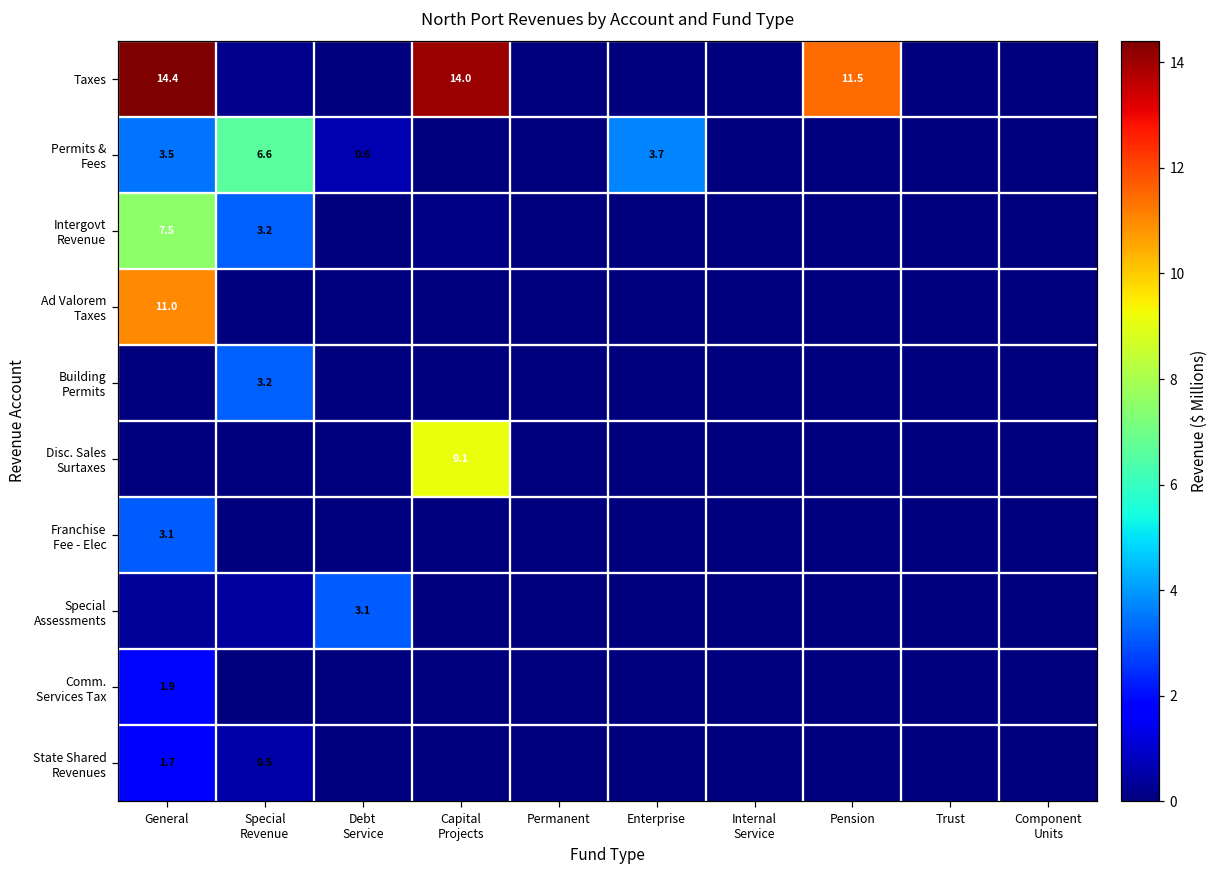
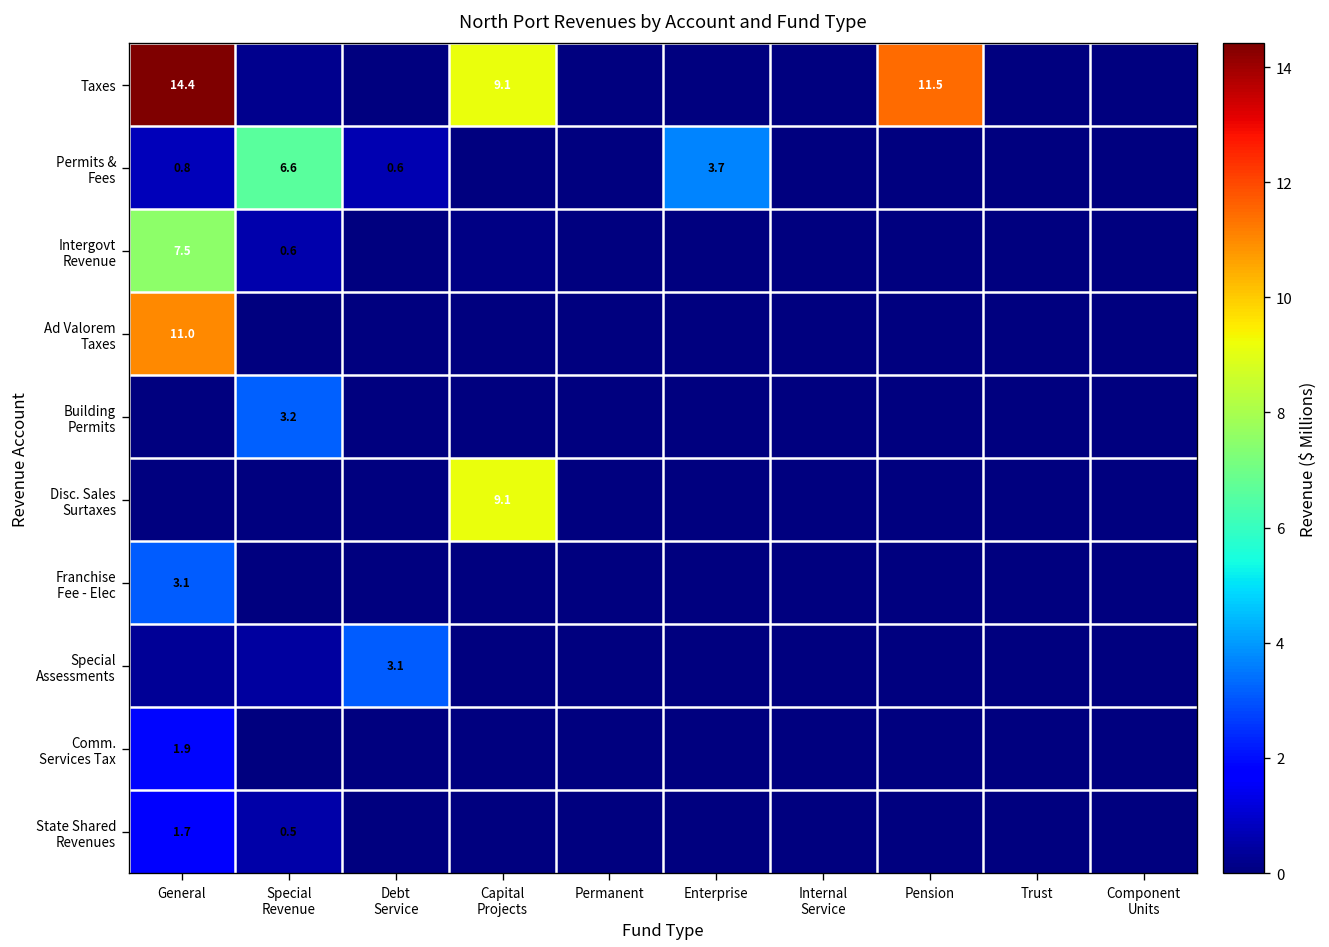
  {
    "Taxes": {
      "General": 14.4,
-     "Capital Projects": 14.0,
+     "Capital Projects": 9.1,
      "Pension": 11.5
    },
    "Permits & Fees": {
-     "General": 3.5,
+     "General": 0.8,
      "Special Revenue": 6.6,
      "Debt Service": 0.6,
      "Enterprise": 3.7
    },
    "Intergovt Revenue": {
      "General": 7.5,
-     "Special Revenue": 3.2
+     "Special Revenue": 0.6
    },
    "Ad Valorem Taxes": {
      "General": 11.0
    },
    "Building Permits": {
      "Special Revenue": 3.2
    },
    "Disc. Sales Surtaxes": {
      "Capital Projects": 9.1
    },
    "Franchise Fee - Elec": {
      "General": 3.1
    },
    "Special Assessments": {
      "Debt Service": 3.1
    },
    "Comm. Services Tax": {
      "General": 1.9
    },
    "State Shared Revenues": {
      "General": 1.7,
      "Special Revenue": 0.5
    }
  }
